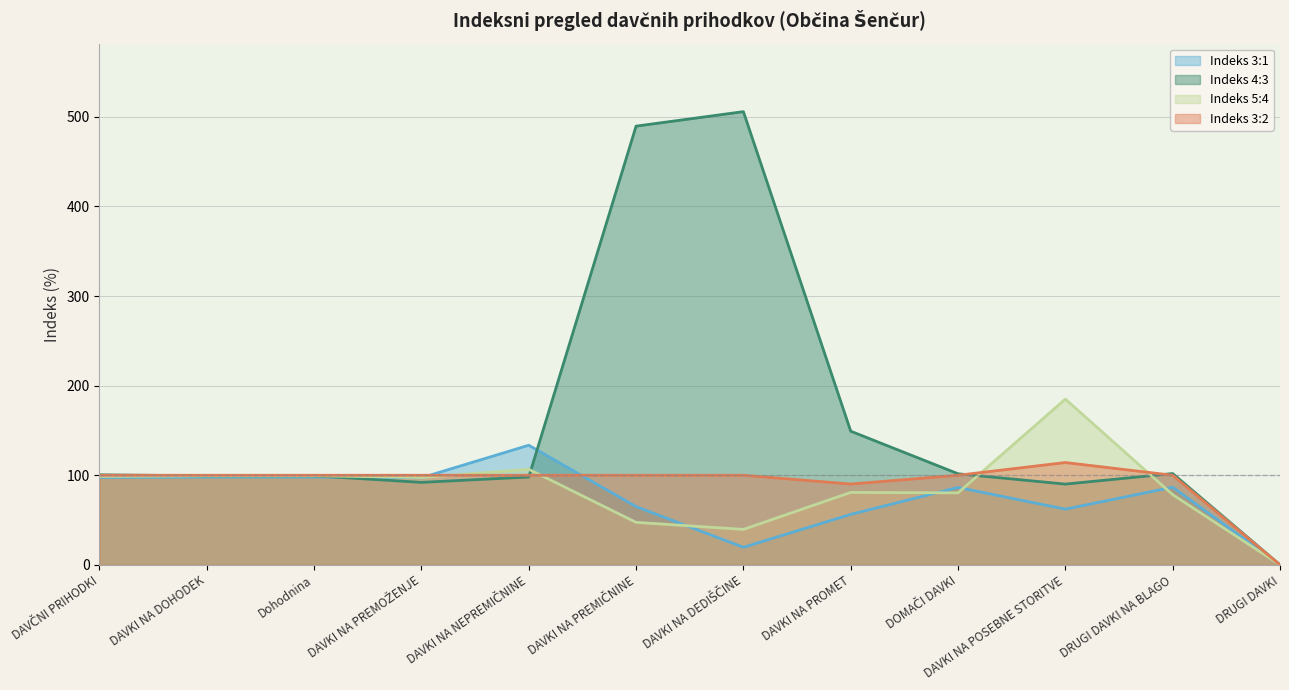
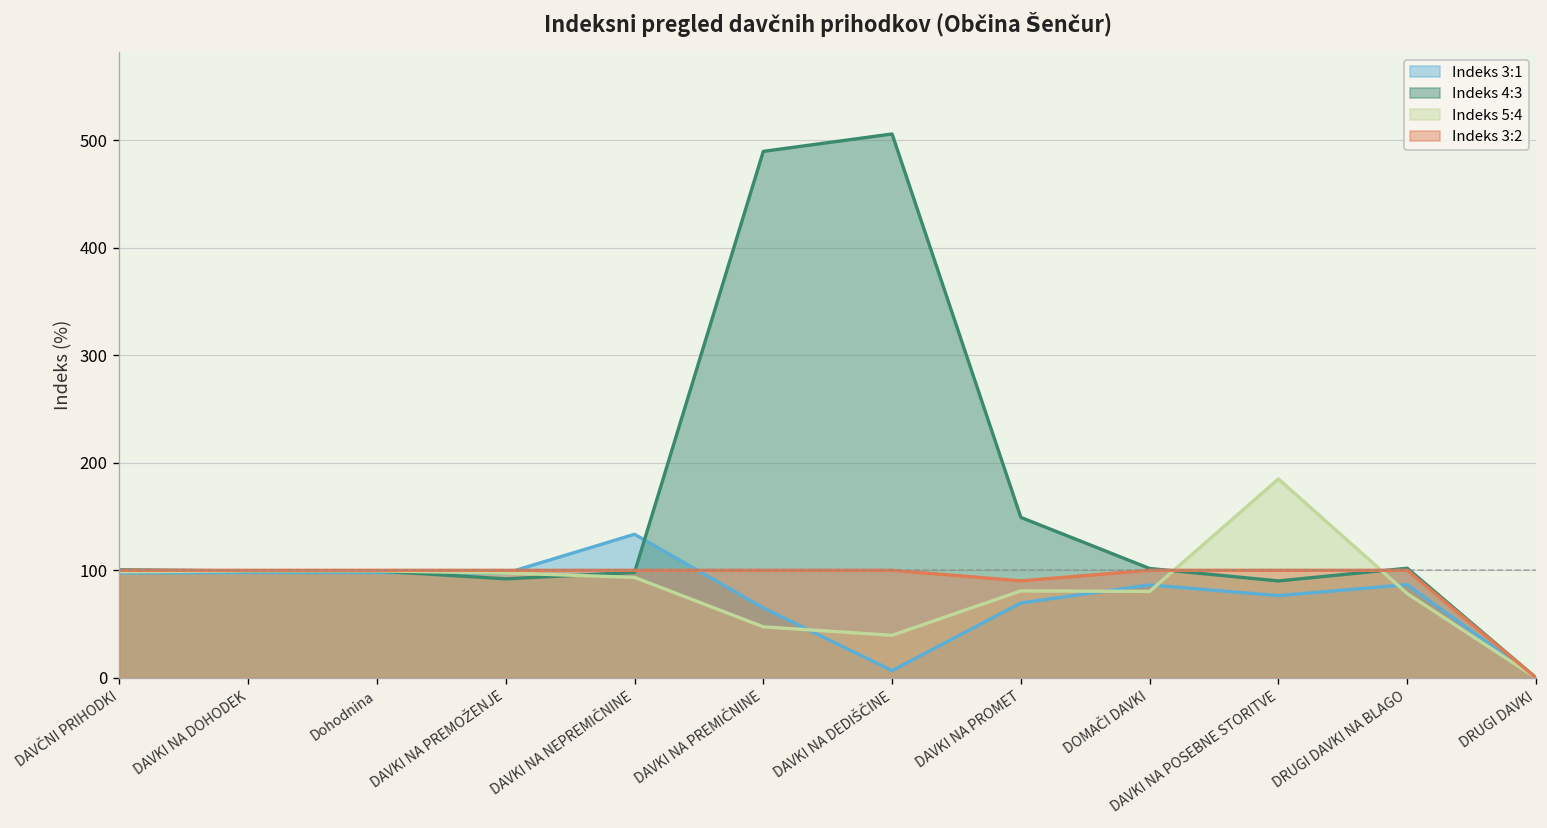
  {
    "Indeks 3:1": {
      "DAVKI NA NEPREMIČNINE": 130,
      "DAVKI NA PREMIČNINE": 70,
-     "DAVKI NA DEDIŠČINE": 20,
-     "DAVKI NA PROMET": 60,
+     "DAVKI NA DEDIŠČINE": 10,
+     "DAVKI NA PROMET": 70,
      "DOMAČI DAVKI": 90,
-     "DAVKI NA POSEBNE STORITVE": 60,
+     "DAVKI NA POSEBNE STORITVE": 80,
      "DRUGI DAVKI NA BLAGO": 90
    },
    "Indeks 4:3": {
      "DAVKI NA PREMOŽENJE": 90,
      "DAVKI NA PREMIČNINE": 490,
      "DAVKI NA DEDIŠČINE": 510,
      "DAVKI NA PROMET": 150,
      "DAVKI NA POSEBNE STORITVE": 90
    },
    "Indeks 5:4": {
-     "DAVKI NA NEPREMIČNINE": 110,
+     "DAVKI NA NEPREMIČNINE": 90,
      "DAVKI NA PREMIČNINE": 50,
      "DAVKI NA DEDIŠČINE": 40,
      "DAVKI NA PROMET": 80,
      "DOMAČI DAVKI": 80,
      "DAVKI NA POSEBNE STORITVE": 180,
      "DRUGI DAVKI NA BLAGO": 80
    },
    "Indeks 3:2": {
      "DAVKI NA PREMIČNINE": 100,
      "DAVKI NA DEDIŠČINE": 100,
      "DAVKI NA PROMET": 90,
-     "DAVKI NA POSEBNE STORITVE": 110
+     "DAVKI NA POSEBNE STORITVE": 100
    }
  }
